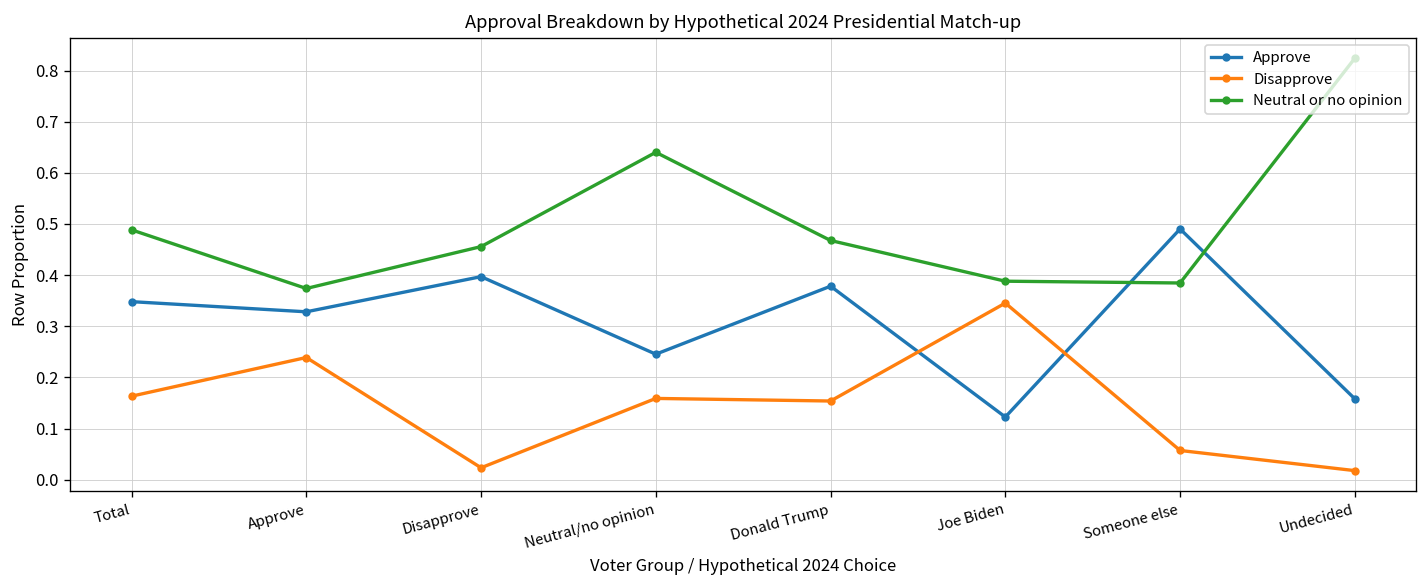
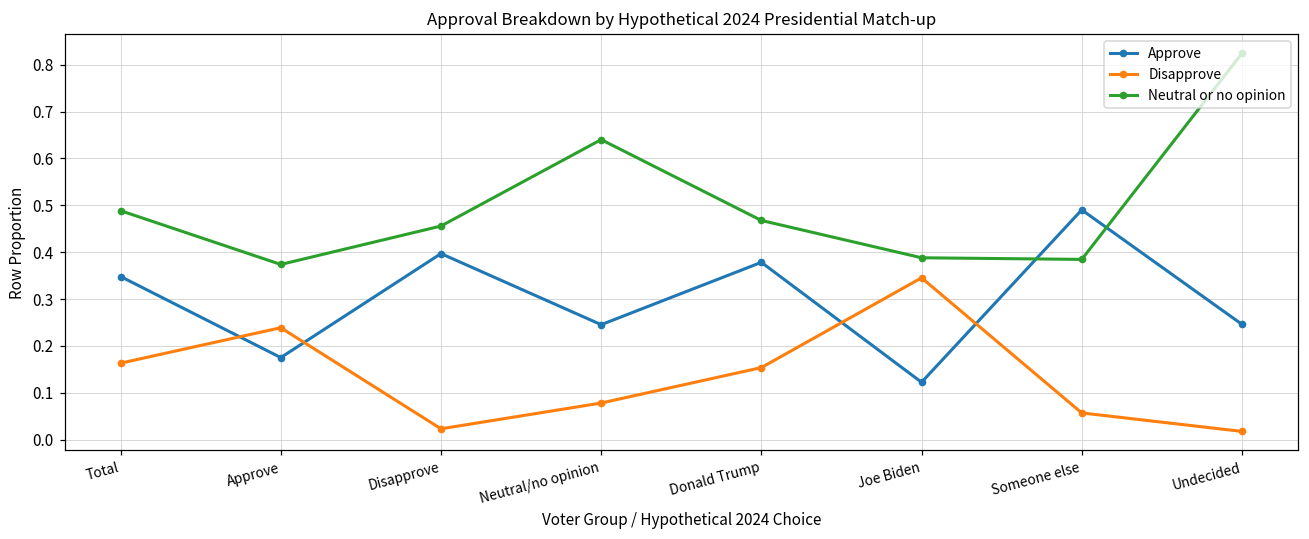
  {
    "Approve": {
      "Total": 0.35,
-     "Approve": 0.33,
+     "Approve": 0.18,
      "Disapprove": 0.40,
      "Neutral/no opinion": 0.25,
      "Donald Trump": 0.38,
      "Joe Biden": 0.12,
      "Someone else": 0.49,
-     "Undecided": 0.16
+     "Undecided": 0.25
    },
    "Disapprove": {
      "Total": 0.16,
      "Approve": 0.24,
      "Disapprove": 0.02,
-     "Neutral/no opinion": 0.16,
+     "Neutral/no opinion": 0.08,
      "Donald Trump": 0.15,
      "Joe Biden": 0.35,
      "Someone else": 0.06,
      "Undecided": 0.02
    },
    "Neutral or no opinion": {
      "Total": 0.49,
      "Approve": 0.37,
      "Disapprove": 0.46,
      "Neutral/no opinion": 0.64,
      "Donald Trump": 0.47,
      "Joe Biden": 0.39,
      "Someone else": 0.38
    }
  }
